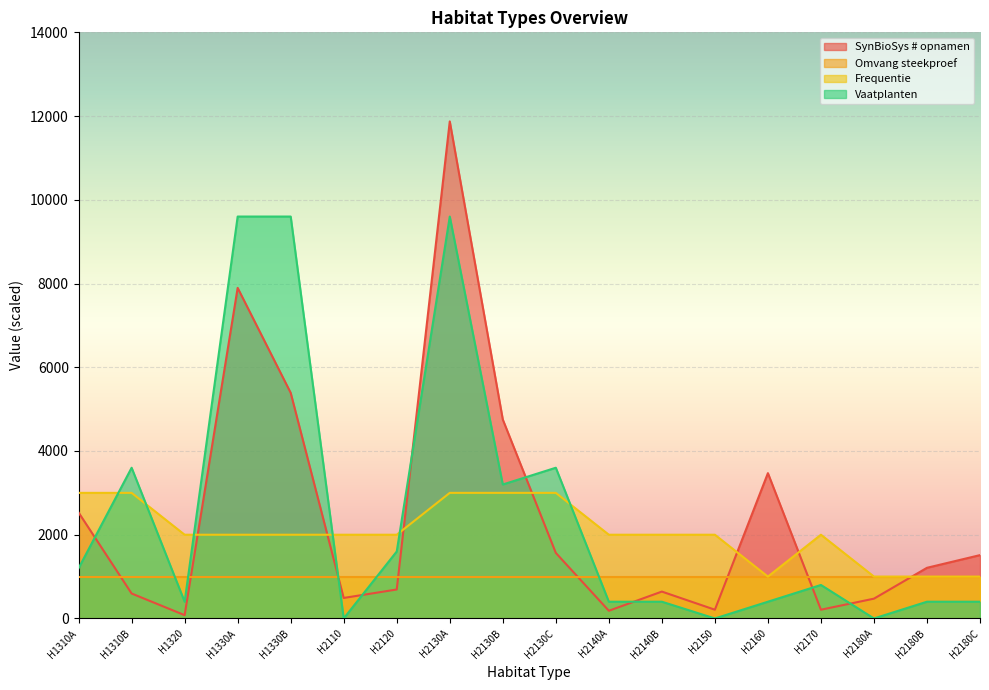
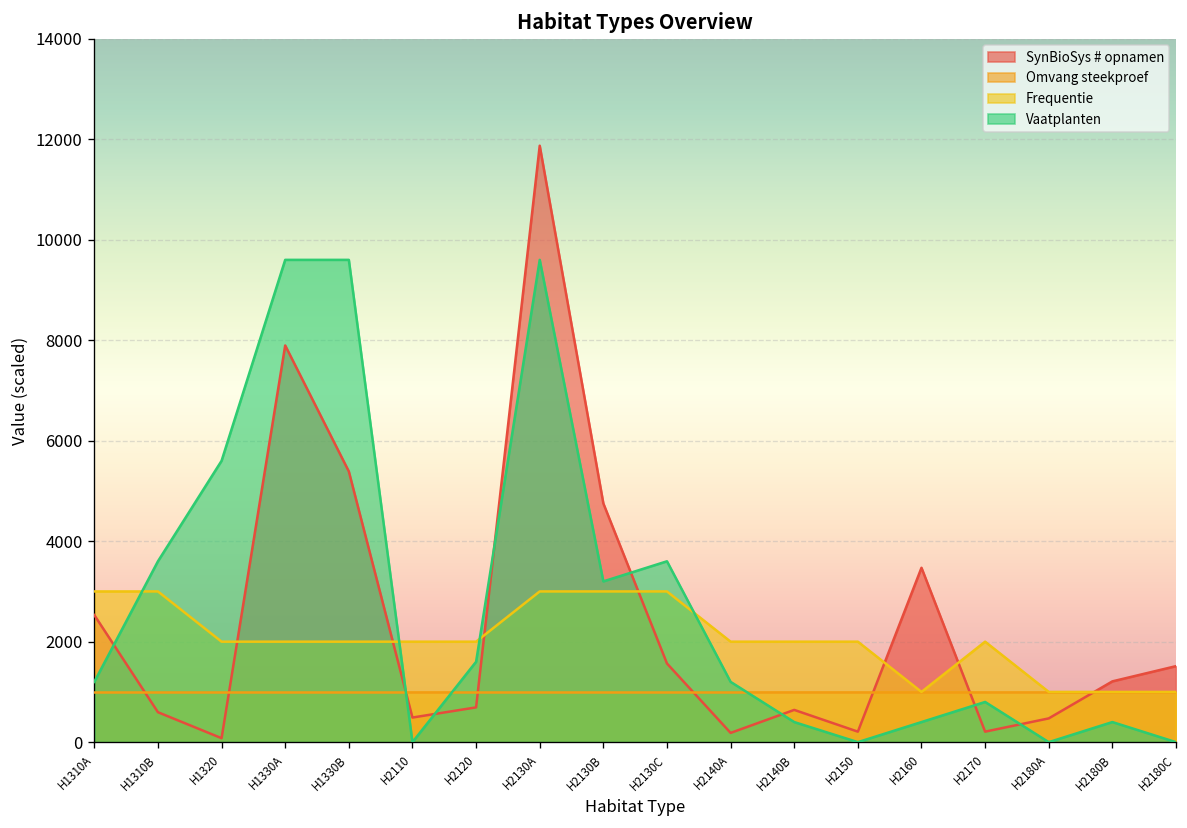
  {
    "SynBioSys # opnamen": {
      "H1310A": 2500,
      "H1310B": 600,
      "H1320": 100,
      "H1330A": 7900,
      "H1330B": 5400,
      "H2110": 500,
      "H2120": 700,
      "H2130A": 11900,
      "H2130B": 4800,
      "H2130C": 1600,
      "H2140A": 200,
      "H2140B": 600,
      "H2150": 200,
      "H2160": 3500,
      "H2170": 200,
      "H2180A": 500,
      "H2180B": 1200,
      "H2180C": 1500
    },
    "Vaatplanten": {
      "H1310A": 1200,
      "H1310B": 3600,
-     "H1320": 400,
+     "H1320": 5600,
      "H1330A": 9600,
      "H1330B": 9600,
      "H2110": 0,
      "H2120": 1600,
      "H2130A": 9600,
      "H2130B": 3200,
      "H2130C": 3600,
-     "H2140A": 400,
+     "H2140A": 1200,
      "H2140B": 400,
      "H2150": 0,
      "H2160": 400,
      "H2170": 800,
      "H2180A": 0,
      "H2180B": 400,
-     "H2180C": 400
+     "H2180C": 0
    }
  }
